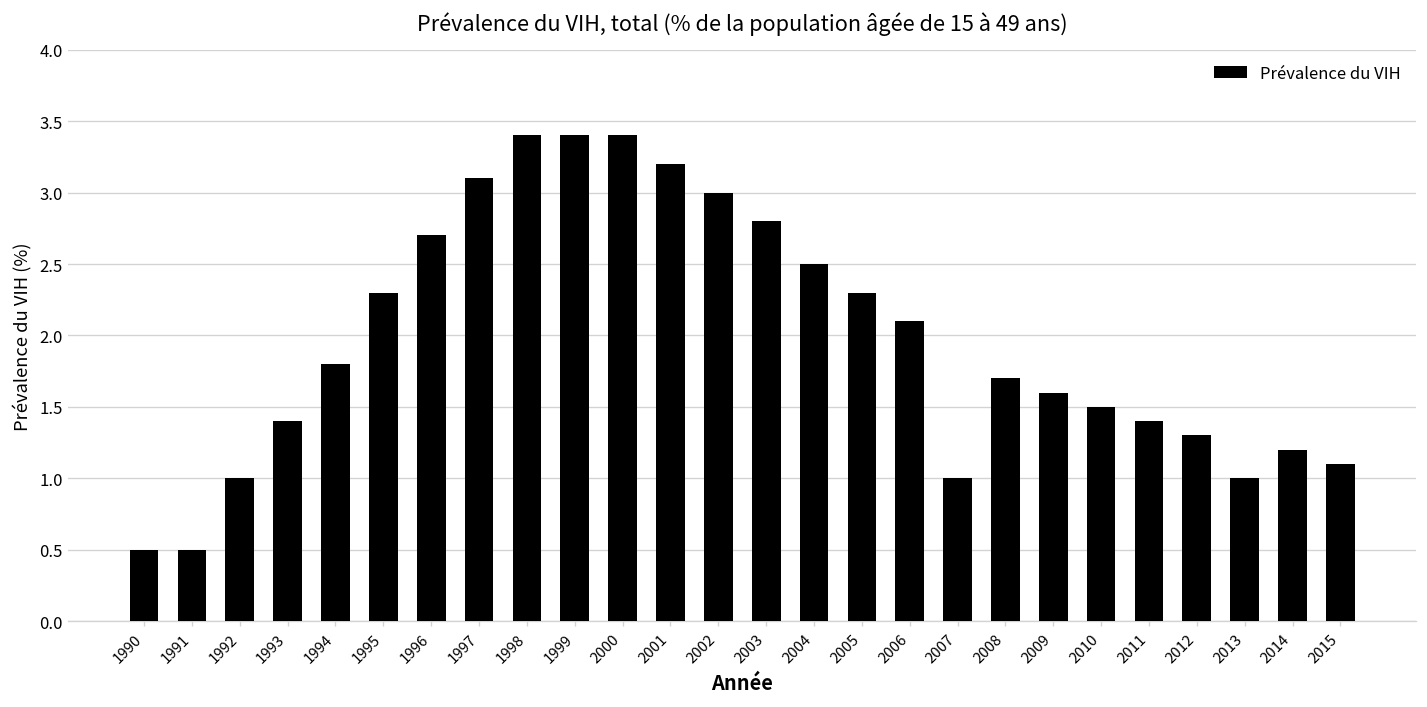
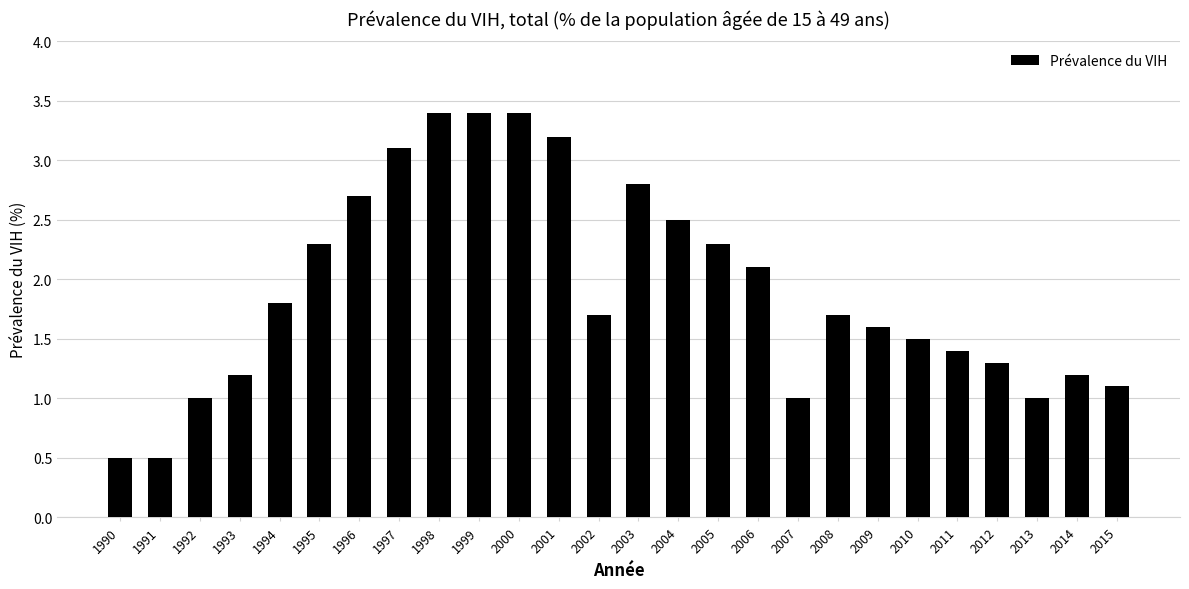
  {
    "1990": 0.5,
    "1991": 0.5,
    "1992": 1.0,
-   "1993": 1.4,
+   "1993": 1.2,
    "1994": 1.8,
    "1995": 2.3,
    "1996": 2.7,
    "1997": 3.1,
    "1998": 3.4,
    "1999": 3.4,
    "2000": 3.4,
    "2001": 3.2,
-   "2002": 3.0,
+   "2002": 1.7,
    "2003": 2.8,
    "2004": 2.5,
    "2005": 2.3,
    "2006": 2.1,
    "2007": 1.0,
    "2008": 1.7,
    "2009": 1.6,
    "2010": 1.5,
    "2011": 1.4,
    "2012": 1.3,
    "2013": 1.0,
    "2014": 1.2,
    "2015": 1.1
  }
